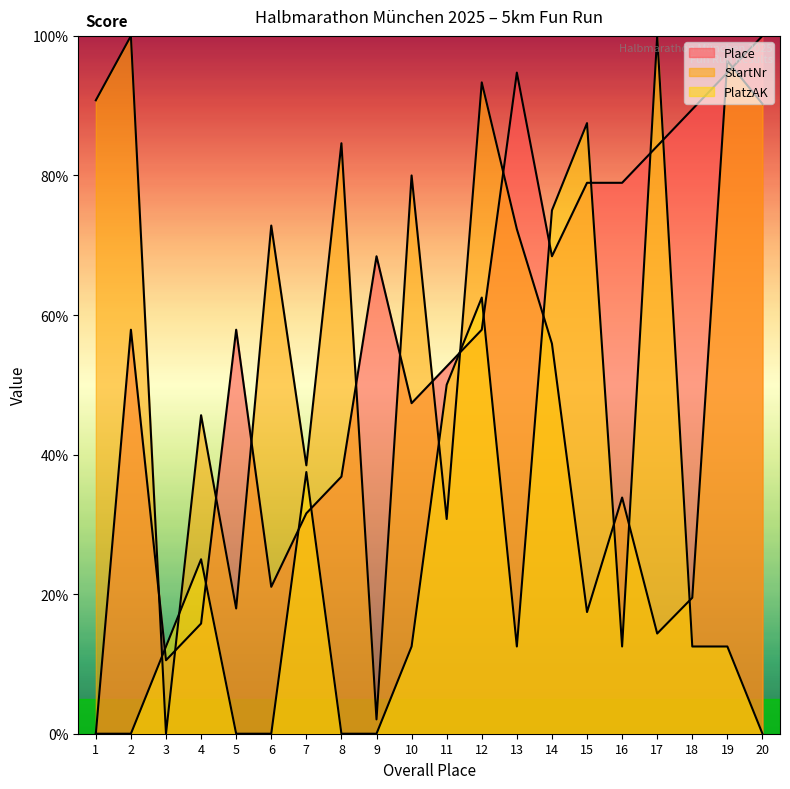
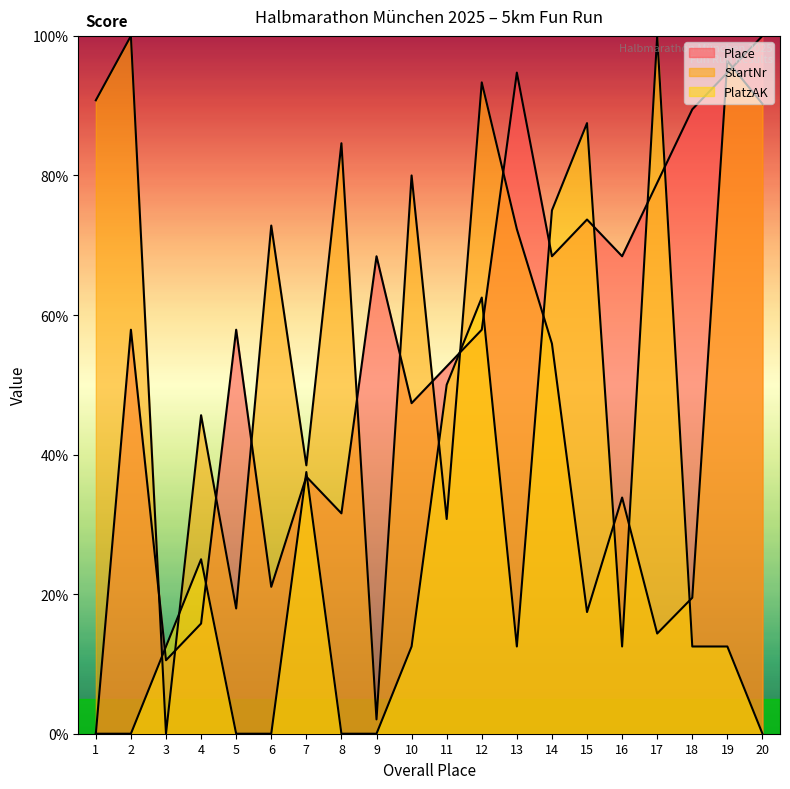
  {
    "Place": {
      "2": "58%",
      "3": "11%",
      "4": "16%",
      "5": "58%",
      "6": "21%",
-     "7": "32%",
-     "8": "37%",
+     "7": "37%",
+     "8": "32%",
      "9": "68%",
      "10": "47%",
      "11": "53%",
      "12": "58%",
      "13": "95%",
      "14": "68%",
-     "15": "79%",
-     "16": "79%",
-     "17": "84%",
+     "15": "74%",
+     "16": "68%",
+     "17": "79%",
      "18": "89%",
      "20": "100%"
    }
  }
